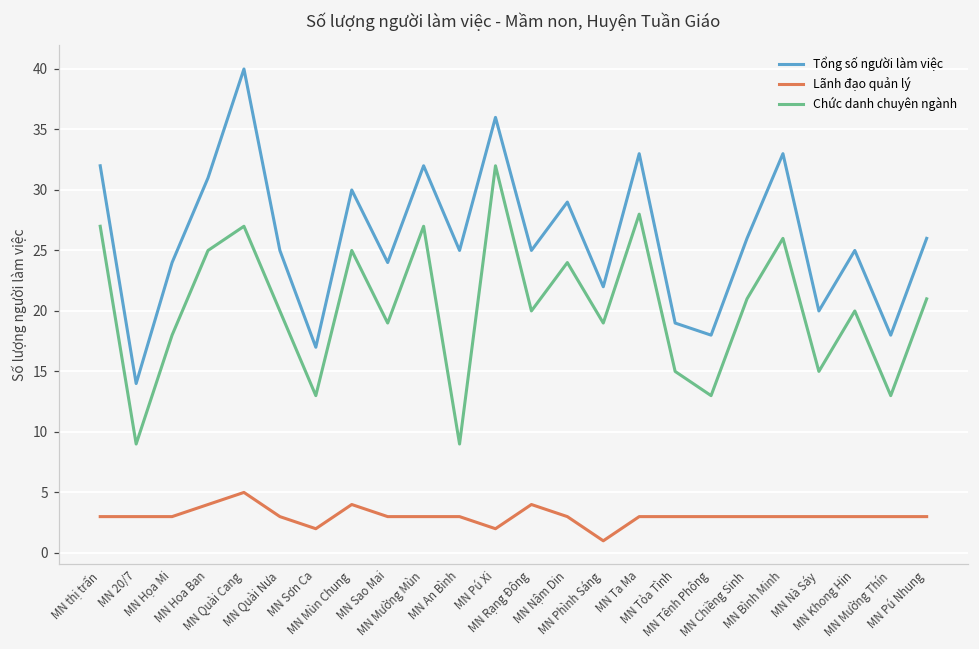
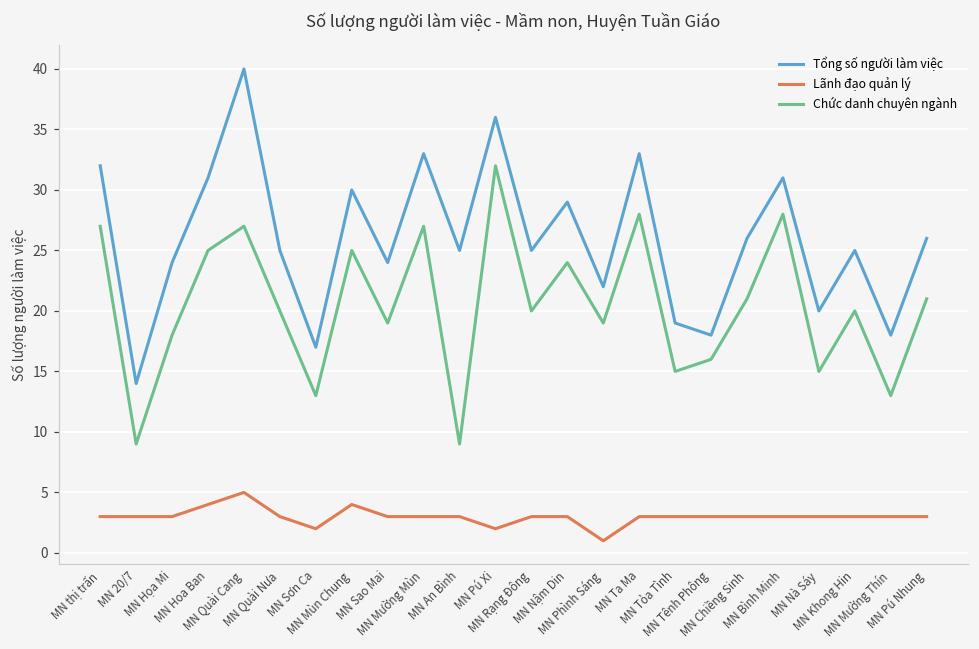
  {
    "Tổng số người làm việc": {
      "MN thị trấn": 32,
      "MN 20/7": 14,
      "MN Họa Mi": 24,
      "MN Hoa Ban": 31,
      "MN Quài Cang": 40,
      "MN Quài Nưa": 25,
      "MN Sơn Ca": 17,
      "MN Mùn Chung": 30,
      "MN Sao Mai": 24,
-     "MN Mường Mùn": 32,
+     "MN Mường Mùn": 33,
      "MN An Bình": 25,
      "MN Pú Xi": 36,
      "MN Rạng Đông": 25,
      "MN Nậm Din": 29,
      "MN Phình Sáng": 22,
      "MN Ta Ma": 33,
      "MN Tỏa Tình": 19,
      "MN Tênh Phông": 18,
      "MN Chiềng Sinh": 26,
-     "MN Bình Minh": 33,
+     "MN Bình Minh": 31,
      "MN Nà Sáy": 20,
      "MN Khong Hin": 25,
      "MN Mường Thín": 18,
      "MN Pú Nhung": 26
    },
    "Lãnh đạo quản lý": {
      "MN thị trấn": 3,
      "MN 20/7": 3,
      "MN Họa Mi": 3,
      "MN Hoa Ban": 4,
      "MN Quài Cang": 5,
      "MN Quài Nưa": 3,
      "MN Sơn Ca": 2,
      "MN Mùn Chung": 4,
      "MN Sao Mai": 3,
      "MN Mường Mùn": 3,
      "MN An Bình": 3,
      "MN Pú Xi": 2,
-     "MN Rạng Đông": 4,
+     "MN Rạng Đông": 3,
      "MN Nậm Din": 3,
      "MN Phình Sáng": 1,
      "MN Ta Ma": 3,
      "MN Tỏa Tình": 3,
      "MN Tênh Phông": 3,
      "MN Chiềng Sinh": 3,
      "MN Bình Minh": 3,
      "MN Nà Sáy": 3,
      "MN Khong Hin": 3,
      "MN Mường Thín": 3,
      "MN Pú Nhung": 3
    },
    "Chức danh chuyên ngành": {
      "MN thị trấn": 27,
      "MN 20/7": 9,
      "MN Họa Mi": 18,
      "MN Hoa Ban": 25,
      "MN Quài Cang": 27,
      "MN Quài Nưa": 20,
      "MN Sơn Ca": 13,
      "MN Mùn Chung": 25,
      "MN Sao Mai": 19,
      "MN Mường Mùn": 27,
      "MN An Bình": 9,
      "MN Pú Xi": 32,
      "MN Rạng Đông": 20,
      "MN Nậm Din": 24,
      "MN Phình Sáng": 19,
      "MN Ta Ma": 28,
      "MN Tỏa Tình": 15,
-     "MN Tênh Phông": 13,
+     "MN Tênh Phông": 16,
      "MN Chiềng Sinh": 21,
-     "MN Bình Minh": 26,
+     "MN Bình Minh": 28,
      "MN Nà Sáy": 15,
      "MN Khong Hin": 20,
      "MN Mường Thín": 13,
      "MN Pú Nhung": 21
    }
  }
